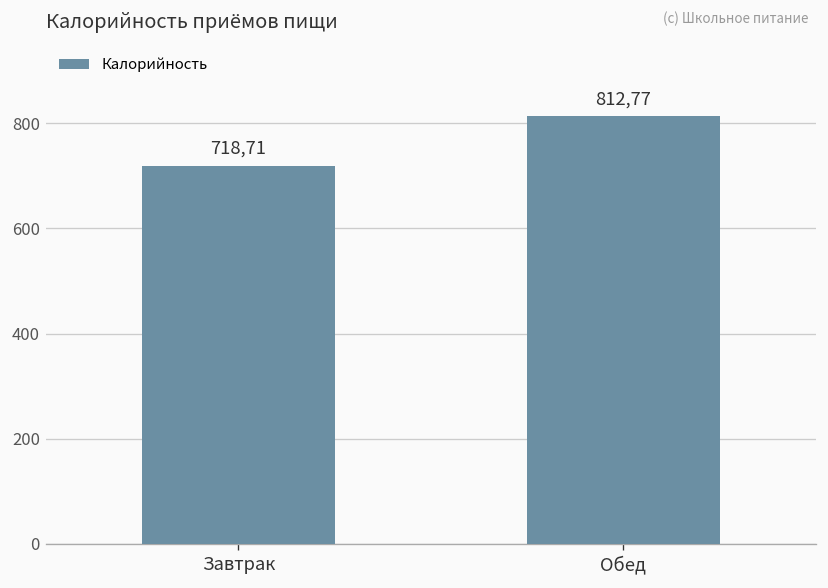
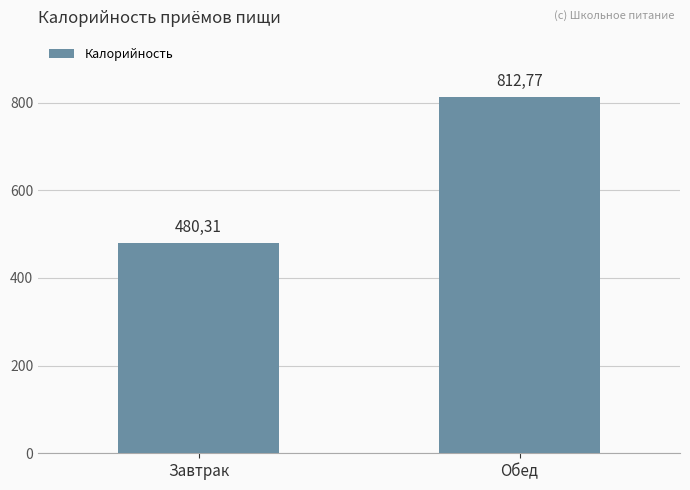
  {
-   "Завтрак": "718,71"
+   "Завтрак": "480,31"
  }
